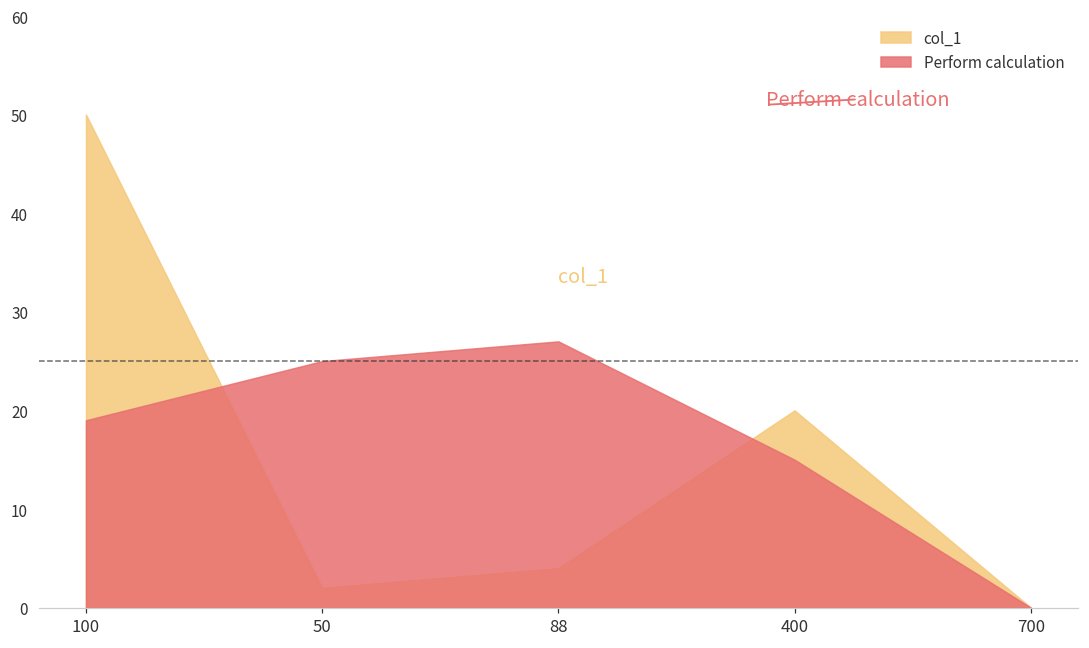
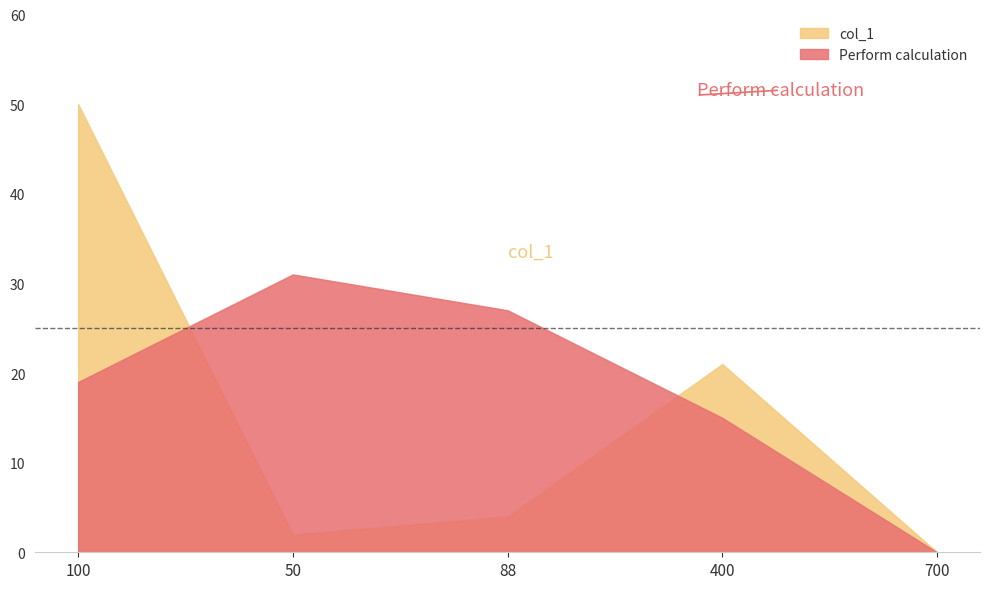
  {
    "col_1": {
      "100": 50,
-     "400": 20
+     "400": 21
    },
    "Perform calculation": {
      "100": 19,
-     "50": 25,
+     "50": 31,
      "88": 27,
      "400": 15
    }
  }
